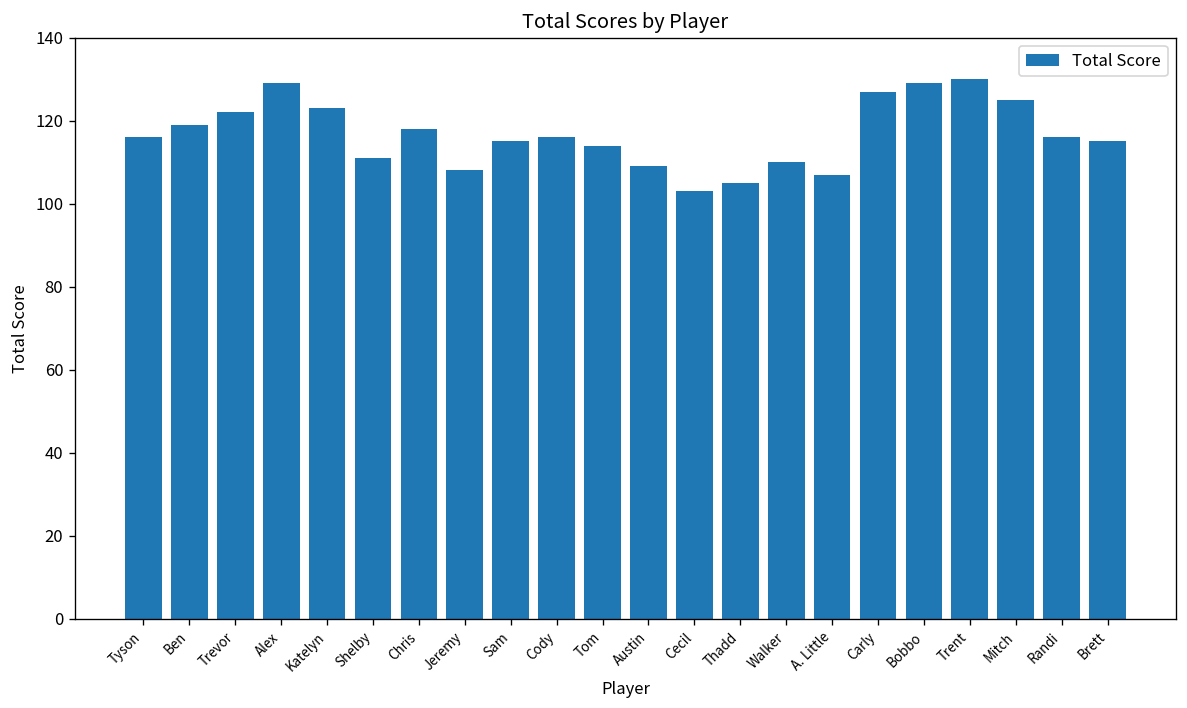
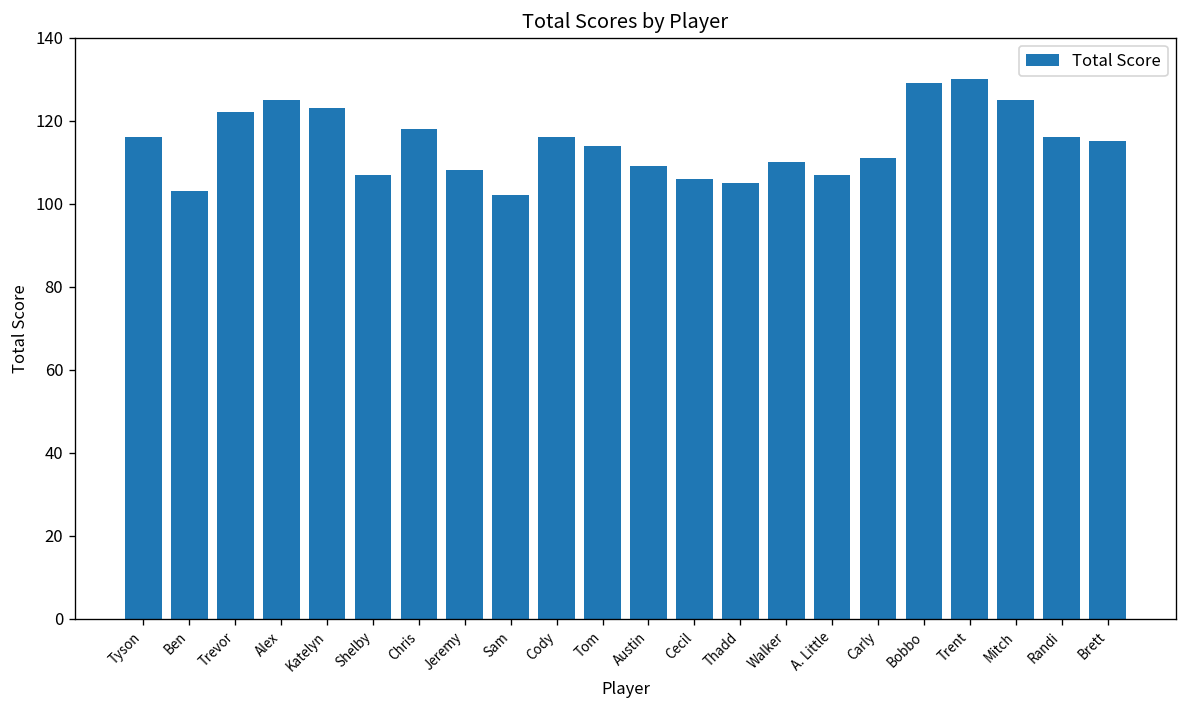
  {
    "Tyson": 116,
-   "Ben": 119,
+   "Ben": 103,
    "Trevor": 122,
-   "Alex": 129,
+   "Alex": 125,
    "Katelyn": 123,
-   "Shelby": 111,
+   "Shelby": 107,
    "Chris": 118,
    "Jeremy": 108,
-   "Sam": 115,
+   "Sam": 102,
    "Cody": 116,
    "Tom": 114,
    "Austin": 109,
-   "Cecil": 103,
+   "Cecil": 106,
    "Thadd": 105,
    "Walker": 110,
    "A. Little": 107,
-   "Carly": 127,
+   "Carly": 111,
    "Bobbo": 129,
    "Trent": 130,
    "Mitch": 125,
    "Randi": 116,
    "Brett": 115
  }
